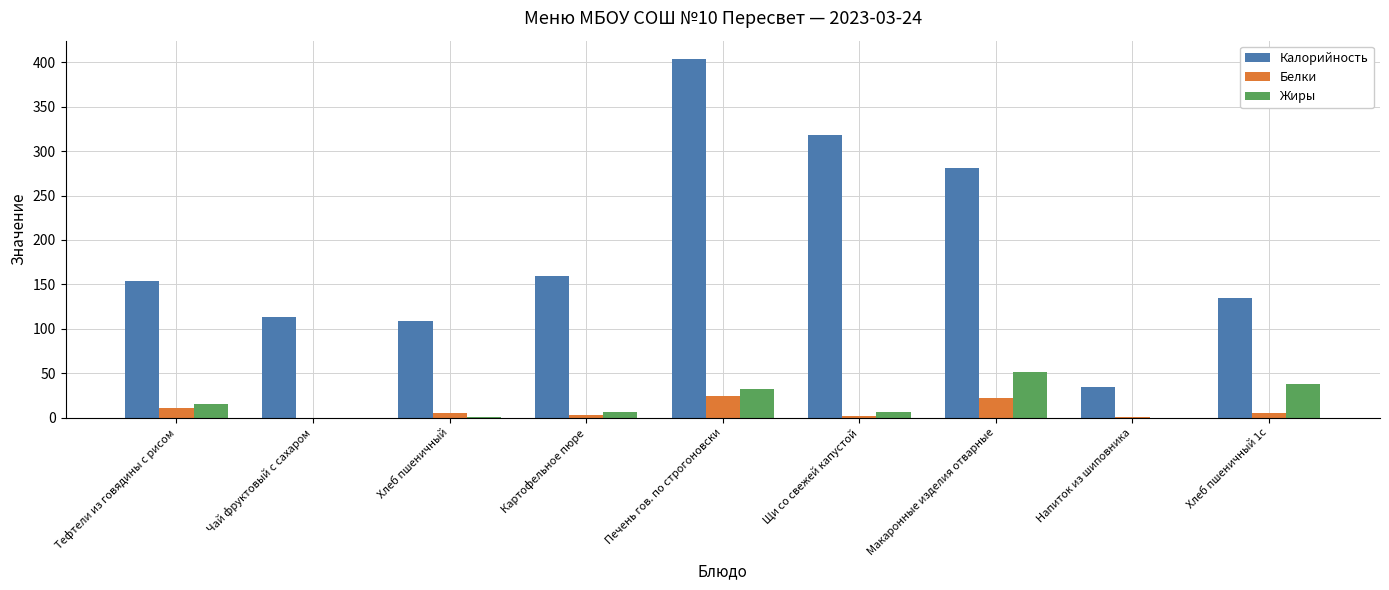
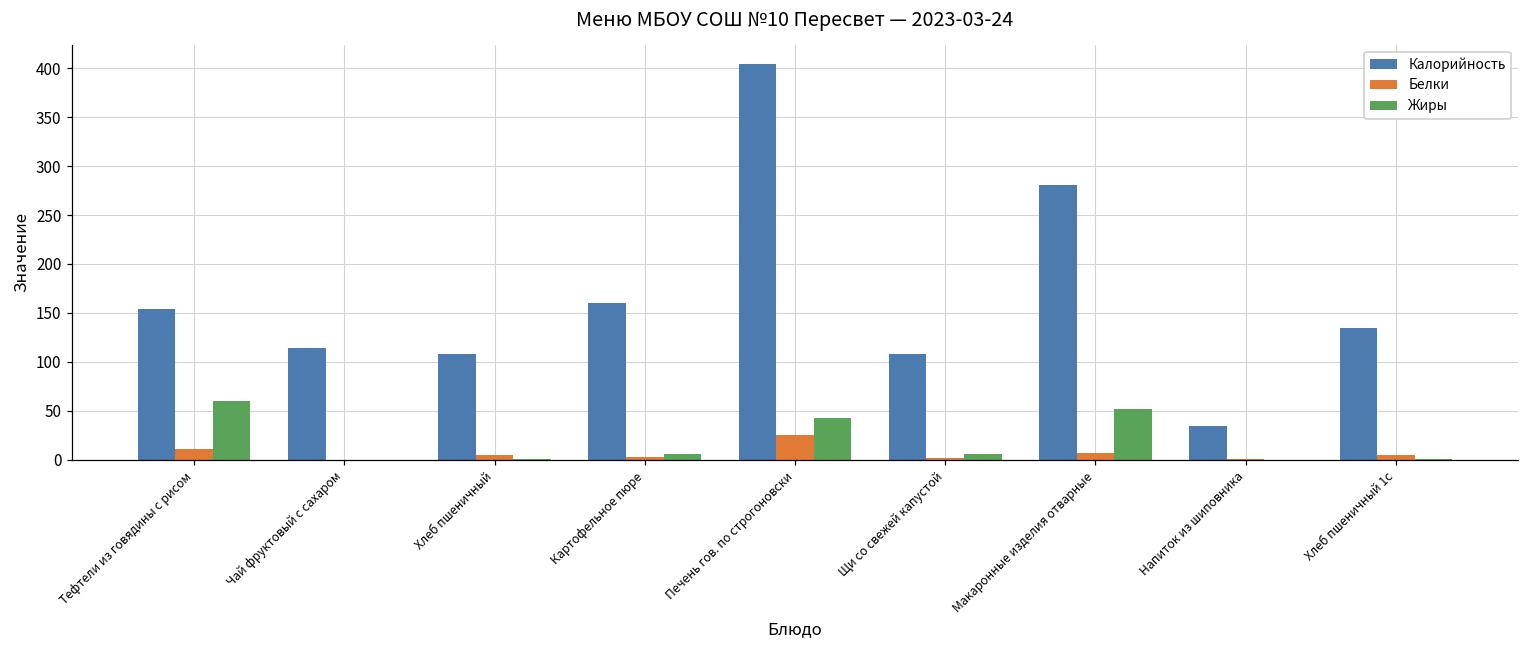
  {
    "Калорийность": {
      "Тефтели из говядины с рисом": 150,
      "Чай фруктовый с сахаром": 110,
      "Хлеб пшеничный": 110,
      "Картофельное пюре": 160,
      "Печень гов. по строгоновски": 400,
-     "Щи со свежей капустой": 320,
+     "Щи со свежей капустой": 110,
      "Макаронные изделия отварные": 280,
      "Напиток из шиповника": 30,
      "Хлеб пшеничный 1с": 140
    },
    "Белки": {
      "Тефтели из говядины с рисом": 10,
      "Чай фруктовый с сахаром": 0,
      "Хлеб пшеничный": 10,
      "Картофельное пюре": 0,
      "Печень гов. по строгоновски": 30,
-     "Макаронные изделия отварные": 20,
+     "Макаронные изделия отварные": 10,
      "Хлеб пшеничный 1с": 10
    },
    "Жиры": {
-     "Тефтели из говядины с рисом": 20,
+     "Тефтели из говядины с рисом": 60,
      "Чай фруктовый с сахаром": 0,
      "Картофельное пюре": 10,
-     "Печень гов. по строгоновски": 30,
+     "Печень гов. по строгоновски": 40,
      "Щи со свежей капустой": 10,
      "Макаронные изделия отварные": 50,
      "Напиток из шиповника": 0,
-     "Хлеб пшеничный 1с": 40
+     "Хлеб пшеничный 1с": 0
    }
  }
